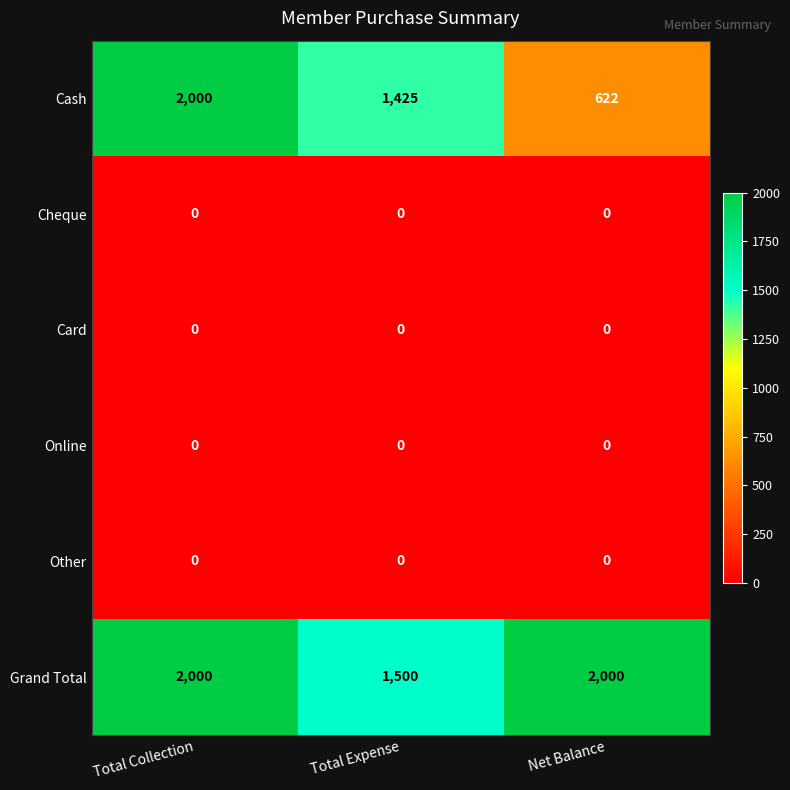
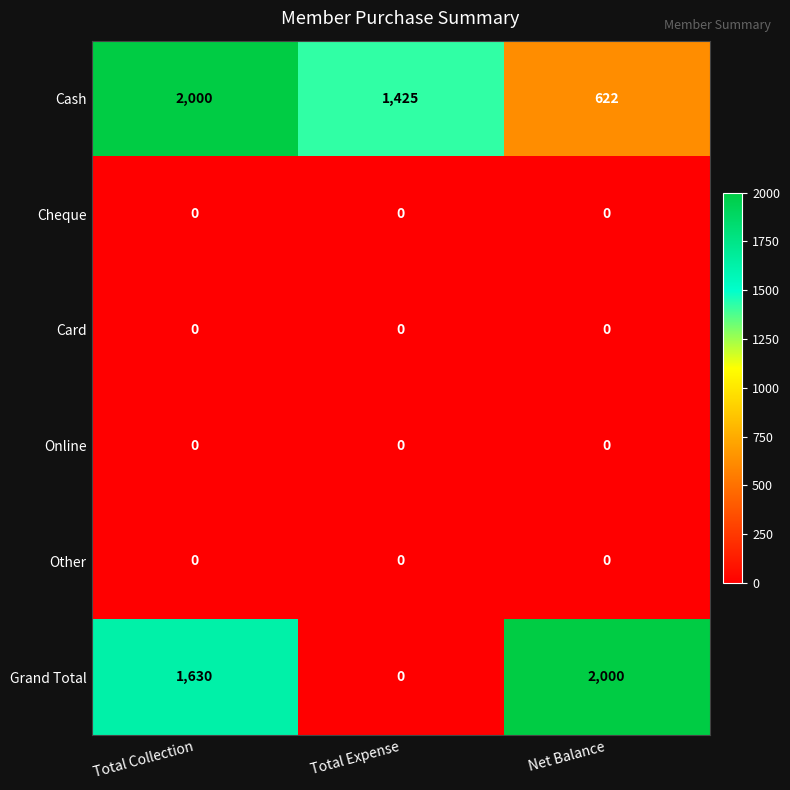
  {
    "Cash": {
      "Total Collection": "2,000",
      "Total Expense": "1,425",
      "Net Balance": "622"
    },
    "Cheque": {
      "Total Collection": "0",
      "Total Expense": "0",
      "Net Balance": "0"
    },
    "Card": {
      "Total Collection": "0",
      "Total Expense": "0",
      "Net Balance": "0"
    },
    "Online": {
      "Total Collection": "0",
      "Total Expense": "0",
      "Net Balance": "0"
    },
    "Other": {
      "Total Collection": "0",
      "Total Expense": "0",
      "Net Balance": "0"
    },
    "Grand Total": {
-     "Total Collection": "2,000",
-     "Total Expense": "1,500",
+     "Total Collection": "1,630",
+     "Total Expense": "0",
      "Net Balance": "2,000"
    }
  }
